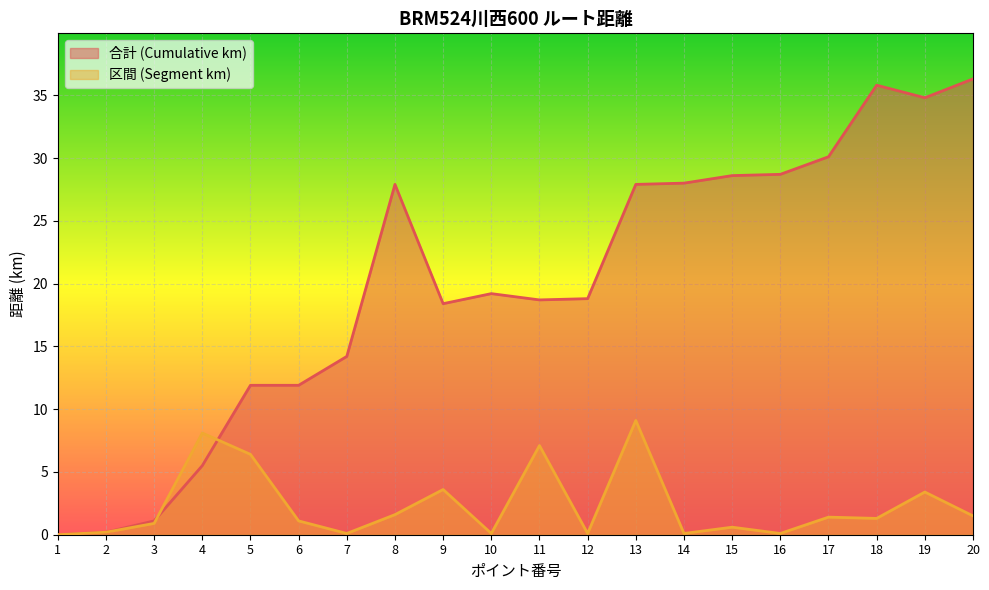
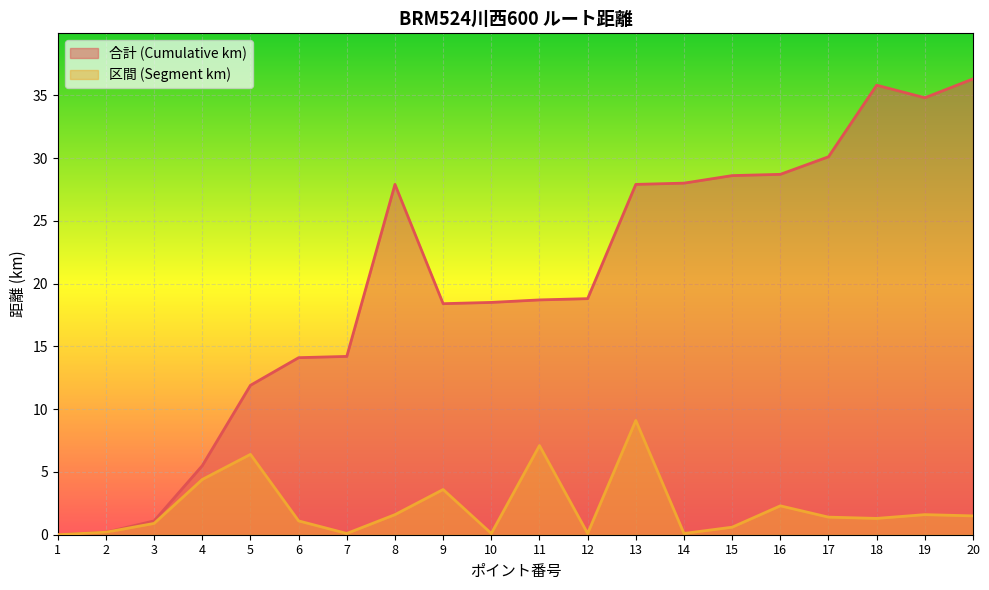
  {
    "合計 (Cumulative km)": {
      "4": 5.5,
      "5": 11.9,
-     "6": 11.9,
+     "6": 14.1,
      "7": 14.2,
      "8": 27.9,
      "9": 18.4,
-     "10": 19.2,
+     "10": 18.5,
      "11": 18.7,
      "12": 18.8,
      "13": 27.9,
      "14": 28.0,
      "15": 28.6,
      "16": 28.7,
      "17": 30.1,
      "18": 35.8,
      "19": 34.8,
      "20": 36.3
    },
    "区間 (Segment km)": {
-     "4": 8.1,
+     "4": 4.4,
      "5": 6.4,
      "6": 1.1,
      "7": 0.1,
      "8": 1.6,
      "9": 3.6,
      "10": 0.1,
      "11": 7.1,
      "12": 0.1,
      "13": 9.1,
      "14": 0.1,
      "15": 0.6,
-     "16": 0.1,
+     "16": 2.3,
      "17": 1.4,
      "18": 1.3,
-     "19": 3.4,
+     "19": 1.6,
      "20": 1.5
    }
  }
